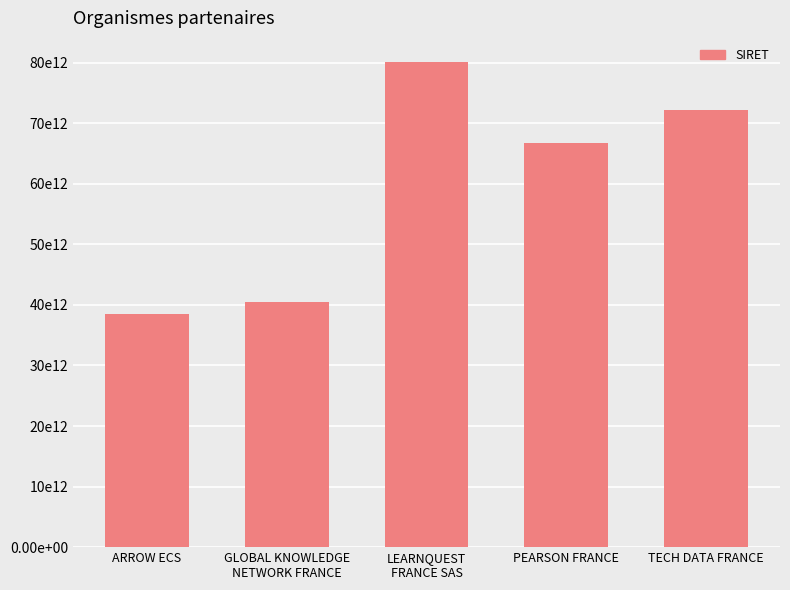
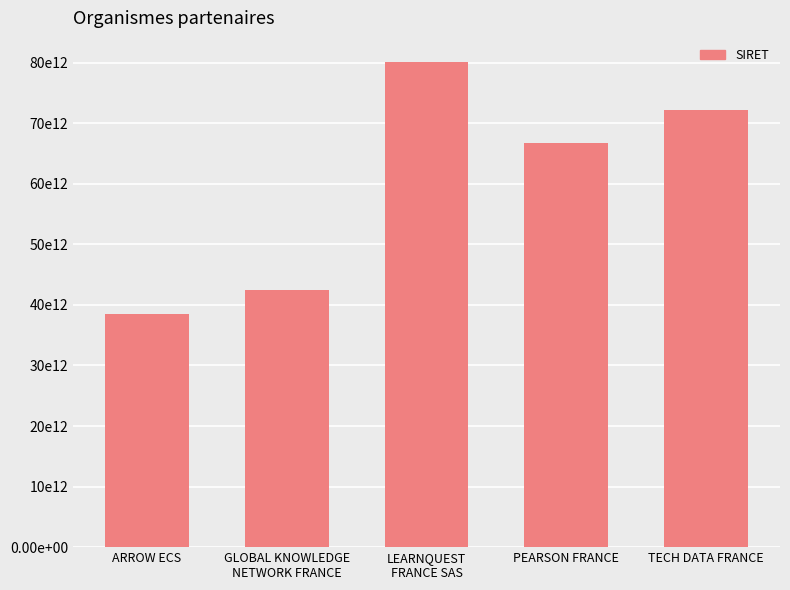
  {
    "ARROW ECS": 38000000000000,
-   "GLOBAL KNOWLEDGE NETWORK FRANCE": 40000000000000,
+   "GLOBAL KNOWLEDGE NETWORK FRANCE": 43000000000000,
    "LEARNQUEST FRANCE SAS": 80000000000000,
    "PEARSON FRANCE": 67000000000000,
    "TECH DATA FRANCE": 72000000000000
  }
